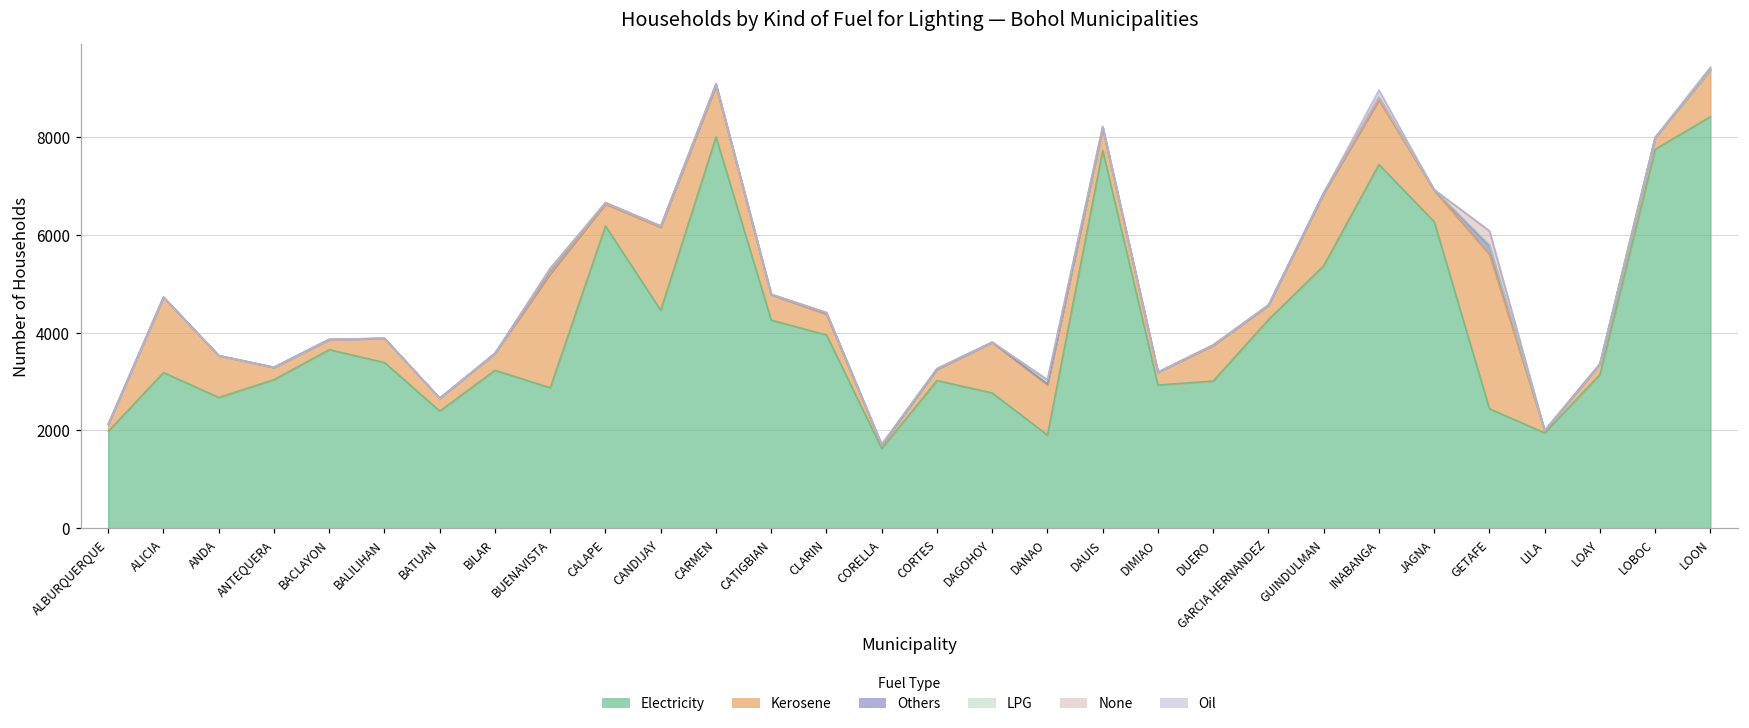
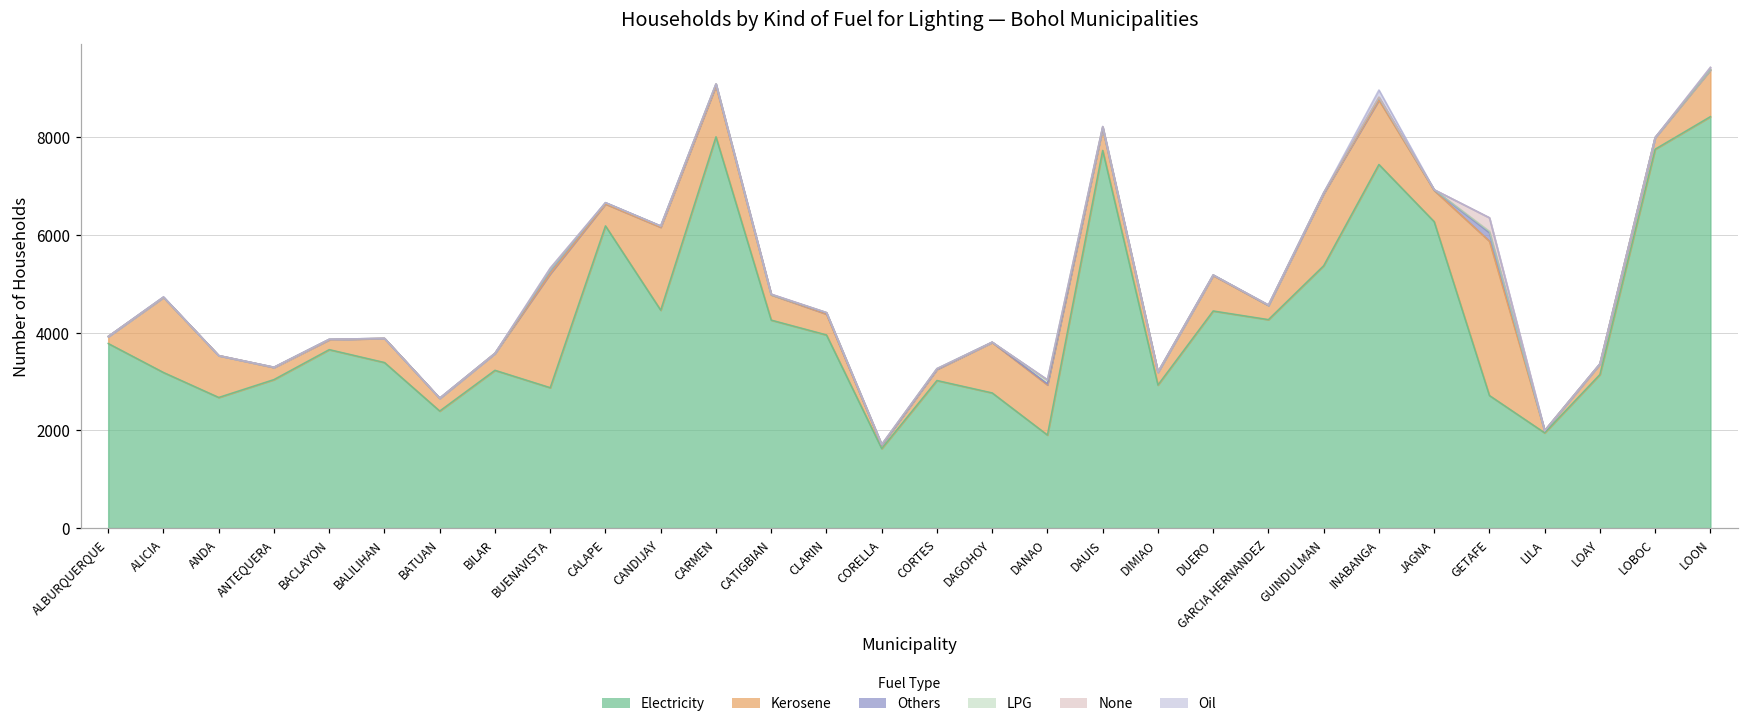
  {
    "Electricity": {
-     "ALBURQUERQUE": 2000,
+     "ALBURQUERQUE": 3800,
      "ALICIA": 3200,
      "ANDA": 2700,
      "ANTEQUERA": 3000,
      "BACLAYON": 3700,
      "BALILIHAN": 3400,
      "BATUAN": 2400,
      "BILAR": 3200,
      "BUENAVISTA": 2900,
      "CALAPE": 6200,
      "CANDIJAY": 4500,
      "CARMEN": 8000,
      "CATIGBIAN": 4300,
      "CLARIN": 4000,
      "CORELLA": 1600,
      "CORTES": 3000,
      "DAGOHOY": 2800,
      "DANAO": 1900,
      "DAUIS": 7700,
      "DIMIAO": 2900,
-     "DUERO": 3000,
+     "DUERO": 4400,
      "GARCIA HERNANDEZ": 4300,
      "GUINDULMAN": 5400,
      "INABANGA": 7400,
      "JAGNA": 6300,
-     "GETAFE": 2400,
+     "GETAFE": 2700,
      "LOAY": 3100,
      "LOBOC": 7800,
      "LOON": 8400
    },
    "Kerosene": {
      "GETAFE": 3200
    }
  }
